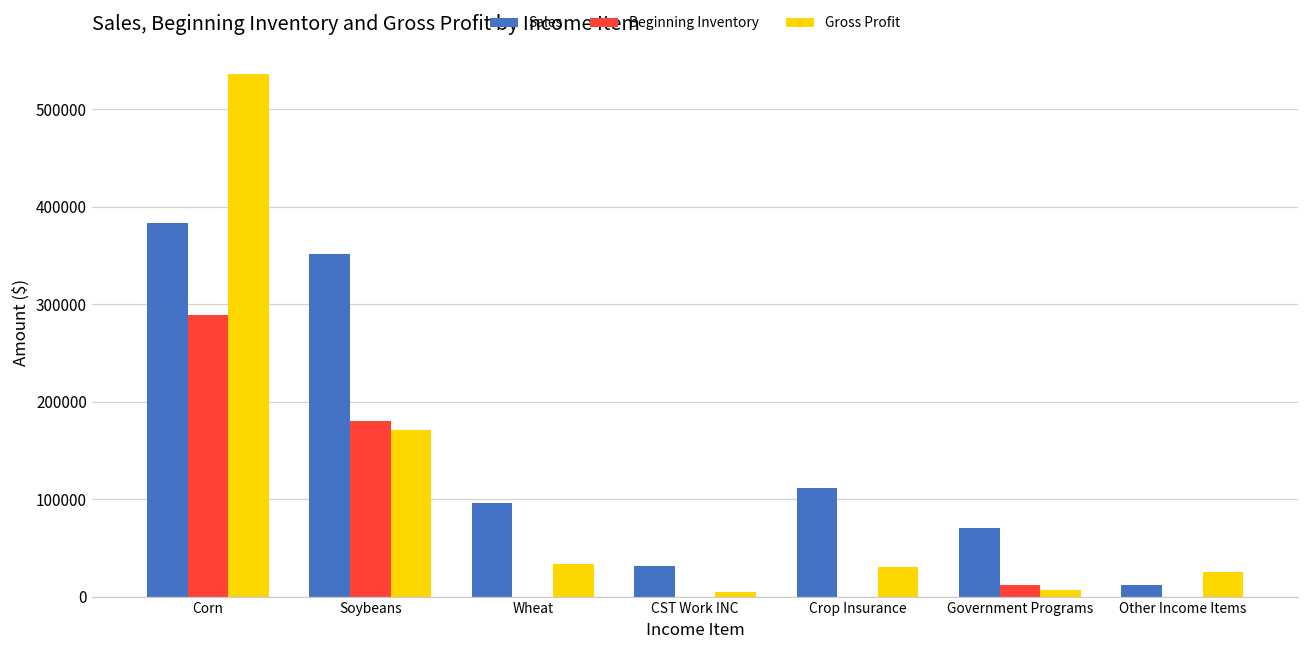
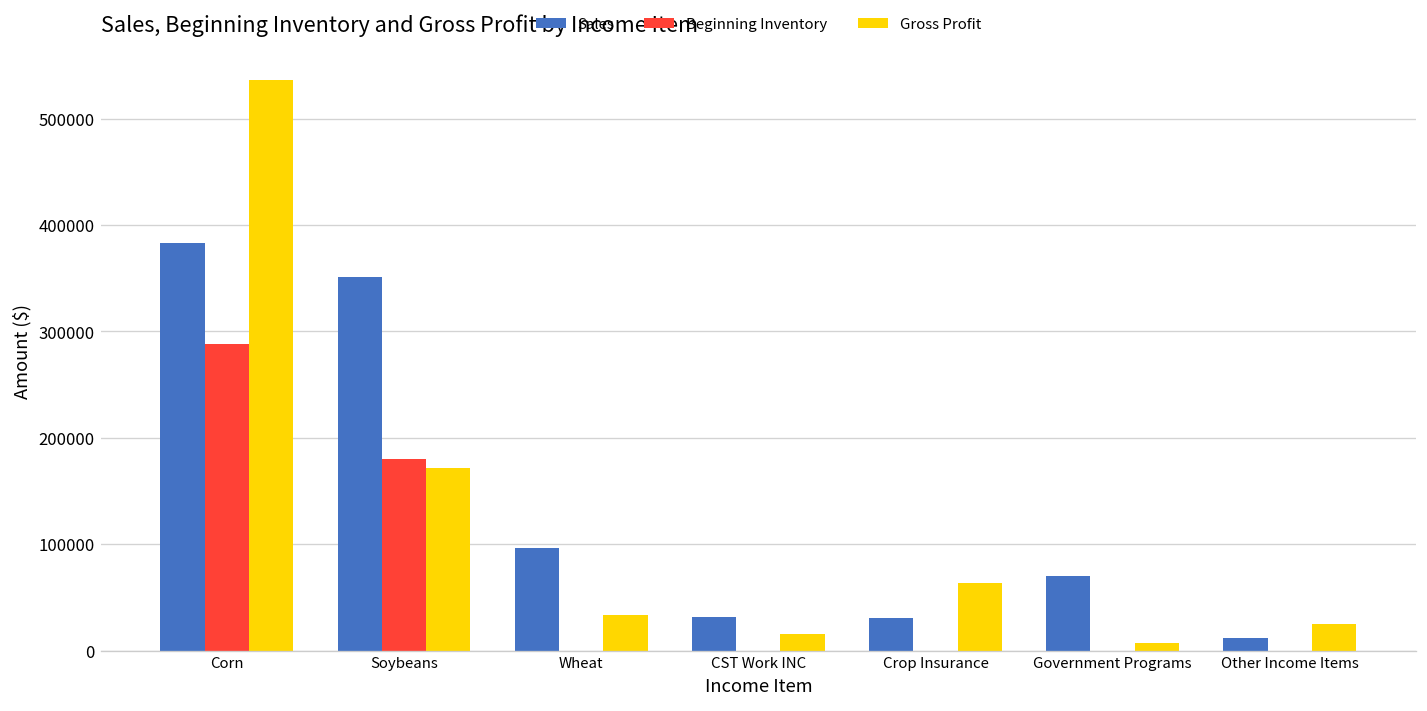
  {
    "Sales": {
      "Corn": 380000,
      "Soybeans": 350000,
      "Wheat": 100000,
      "CST Work INC": 30000,
-     "Crop Insurance": 110000,
+     "Crop Insurance": 30000,
      "Government Programs": 70000,
      "Other Income Items": 10000
    },
    "Beginning Inventory": {
      "Corn": 290000,
      "Soybeans": 180000,
      "Wheat": 0,
      "CST Work INC": 0,
      "Crop Insurance": 0,
-     "Government Programs": 10000,
+     "Government Programs": 0,
      "Other Income Items": 0
    },
    "Gross Profit": {
      "Corn": 540000,
      "Soybeans": 170000,
      "Wheat": 30000,
-     "CST Work INC": 0,
-     "Crop Insurance": 30000,
+     "CST Work INC": 20000,
+     "Crop Insurance": 60000,
      "Government Programs": 10000,
      "Other Income Items": 20000
    }
  }
